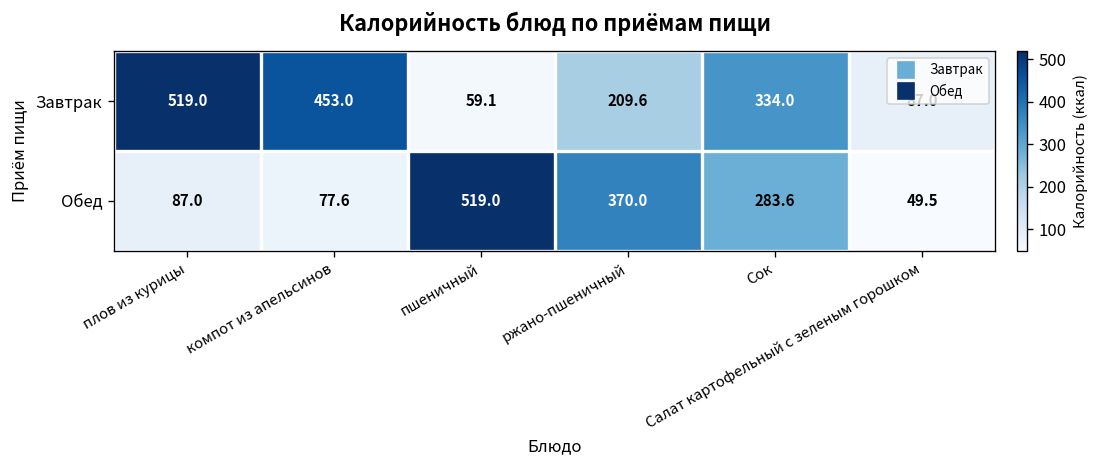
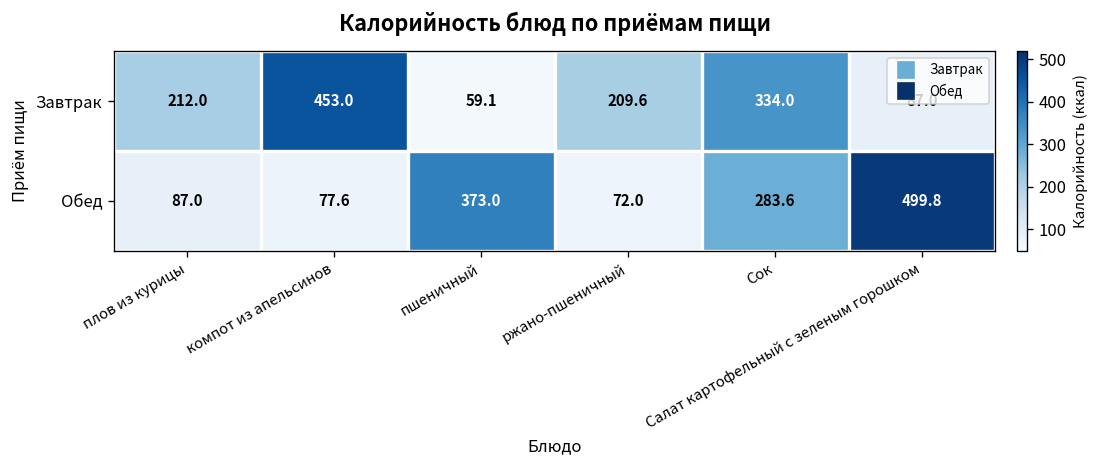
  {
    "Завтрак": {
-     "плов из курицы": 519.0,
+     "плов из курицы": 212.0,
      "компот из апельсинов": 453.0,
      "пшеничный": 59.1,
      "ржано-пшеничный": 209.6,
      "Сок": 334.0
    },
    "Обед": {
      "плов из курицы": 87.0,
      "компот из апельсинов": 77.6,
-     "пшеничный": 519.0,
-     "ржано-пшеничный": 370.0,
+     "пшеничный": 373.0,
+     "ржано-пшеничный": 72.0,
      "Сок": 283.6,
-     "Салат картофельный с зеленым горошком": 49.5
+     "Салат картофельный с зеленым горошком": 499.8
    }
  }
